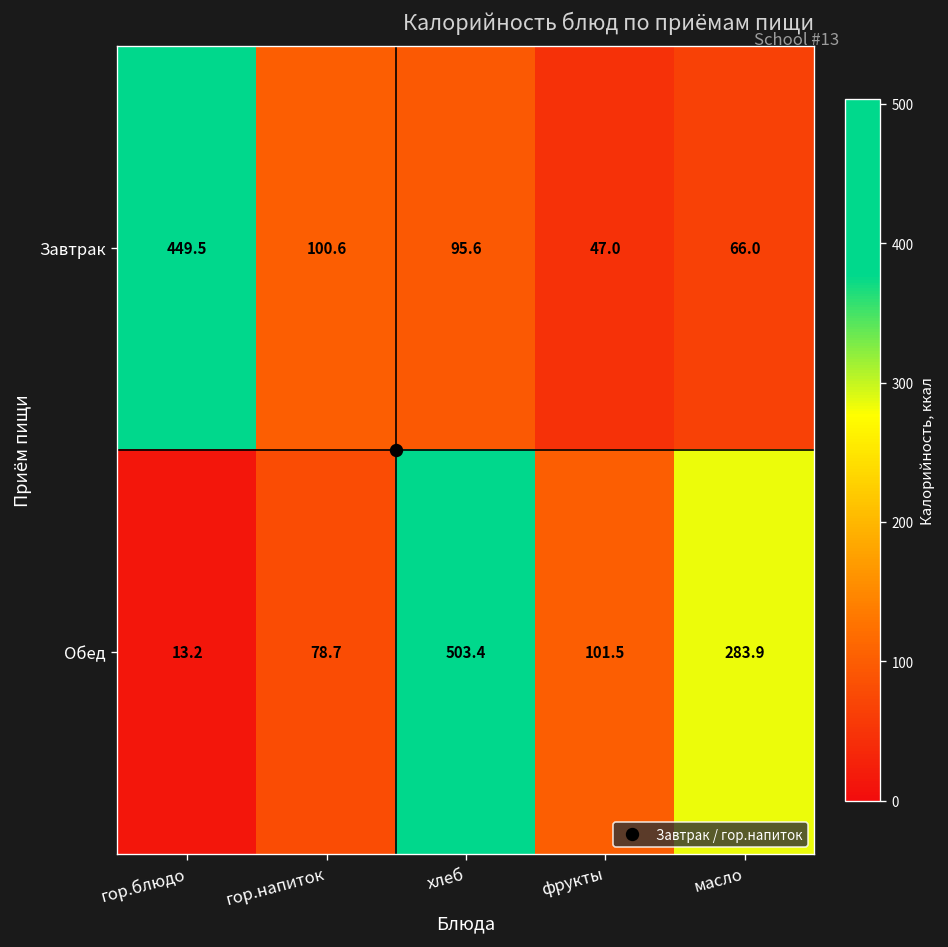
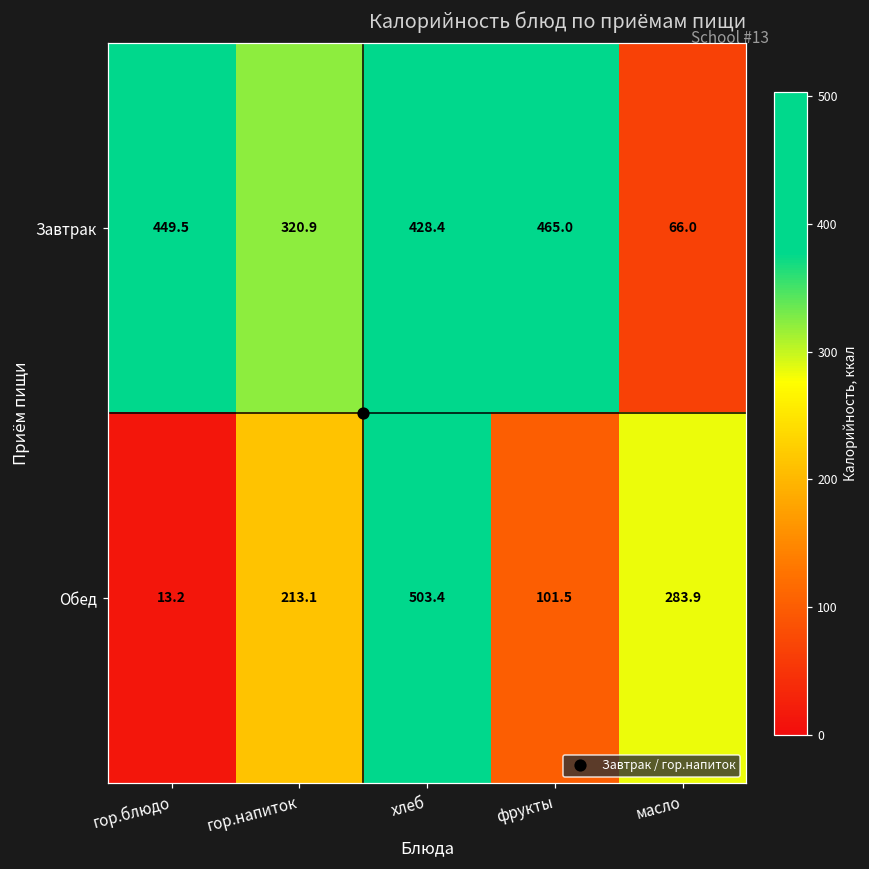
  {
    "Завтрак": {
      "гор.блюдо": 449.5,
-     "гор.напиток": 100.6,
-     "хлеб": 95.6,
-     "фрукты": 47.0,
+     "гор.напиток": 320.9,
+     "хлеб": 428.4,
+     "фрукты": 465.0,
      "масло": 66.0
    },
    "Обед": {
      "гор.блюдо": 13.2,
-     "гор.напиток": 78.7,
+     "гор.напиток": 213.1,
      "хлеб": 503.4,
      "фрукты": 101.5,
      "масло": 283.9
    }
  }
